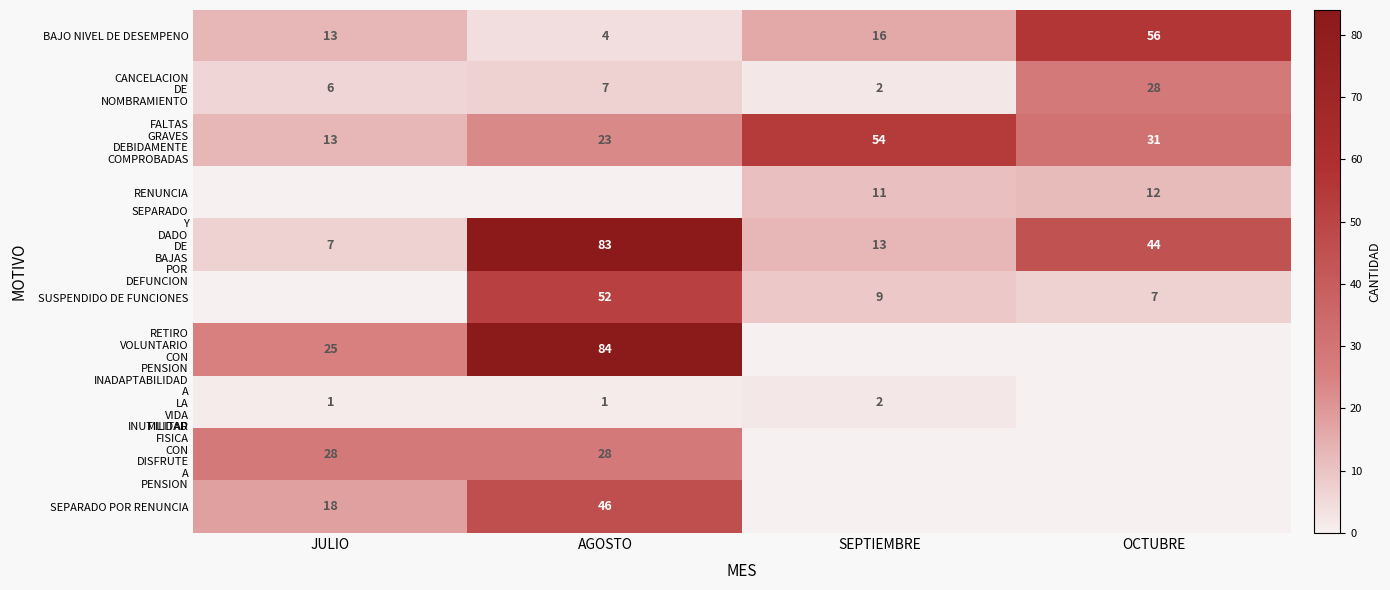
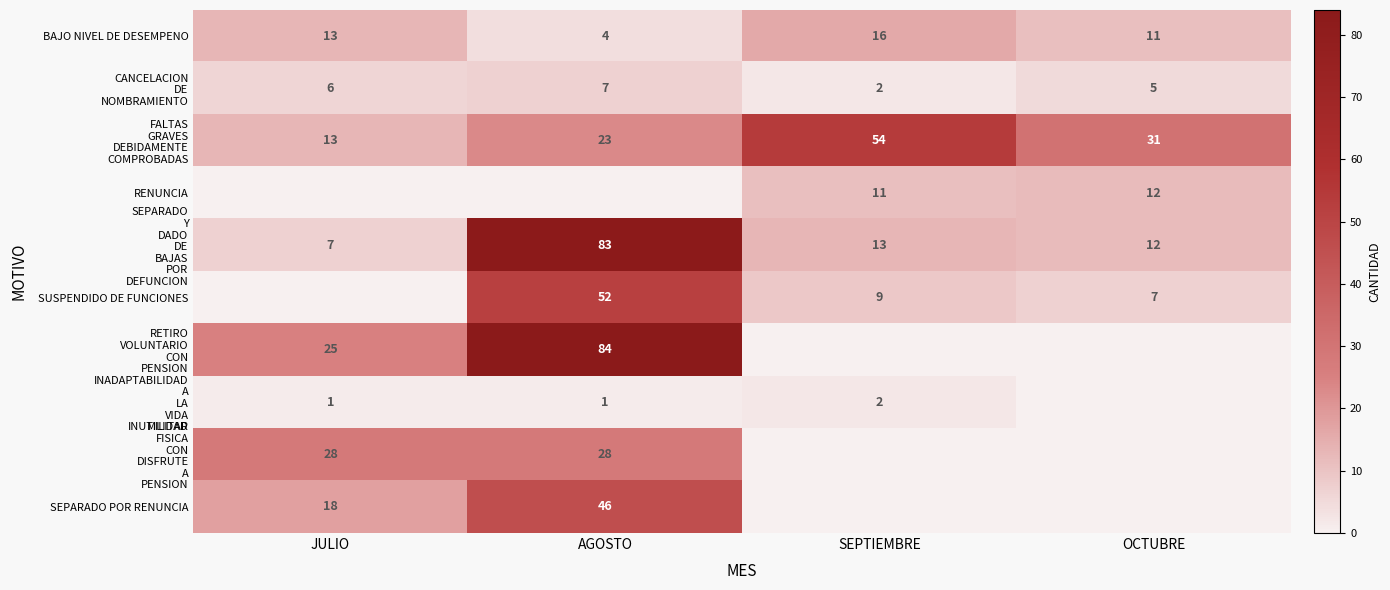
  {
    "BAJO NIVEL DE DESEMPENO": {
      "JULIO": 13,
      "AGOSTO": 4,
      "SEPTIEMBRE": 16,
-     "OCTUBRE": 56
+     "OCTUBRE": 11
    },
    "CANCELACION DE NOMBRAMIENTO": {
      "JULIO": 6,
      "AGOSTO": 7,
      "SEPTIEMBRE": 2,
-     "OCTUBRE": 28
+     "OCTUBRE": 5
    },
    "FALTAS GRAVES DEBIDAMENTE COMPROBADAS": {
      "JULIO": 13,
      "AGOSTO": 23,
      "SEPTIEMBRE": 54,
      "OCTUBRE": 31
    },
    "RENUNCIA": {
      "SEPTIEMBRE": 11,
      "OCTUBRE": 12
    },
    "SEPARADO Y DADO DE BAJAS POR DEFUNCION": {
      "JULIO": 7,
      "AGOSTO": 83,
      "SEPTIEMBRE": 13,
-     "OCTUBRE": 44
+     "OCTUBRE": 12
    },
    "SUSPENDIDO DE FUNCIONES": {
      "AGOSTO": 52,
      "SEPTIEMBRE": 9,
      "OCTUBRE": 7
    },
    "RETIRO VOLUNTARIO CON PENSION": {
      "JULIO": 25,
      "AGOSTO": 84
    },
    "INADAPTABILIDAD A LA VIDA MILITAR": {
      "JULIO": 1,
      "AGOSTO": 1,
      "SEPTIEMBRE": 2
    },
    "INUTILIDAD FISICA CON DISFRUTE A PENSION": {
      "JULIO": 28,
      "AGOSTO": 28
    },
    "SEPARADO POR RENUNCIA": {
      "JULIO": 18,
      "AGOSTO": 46
    }
  }
